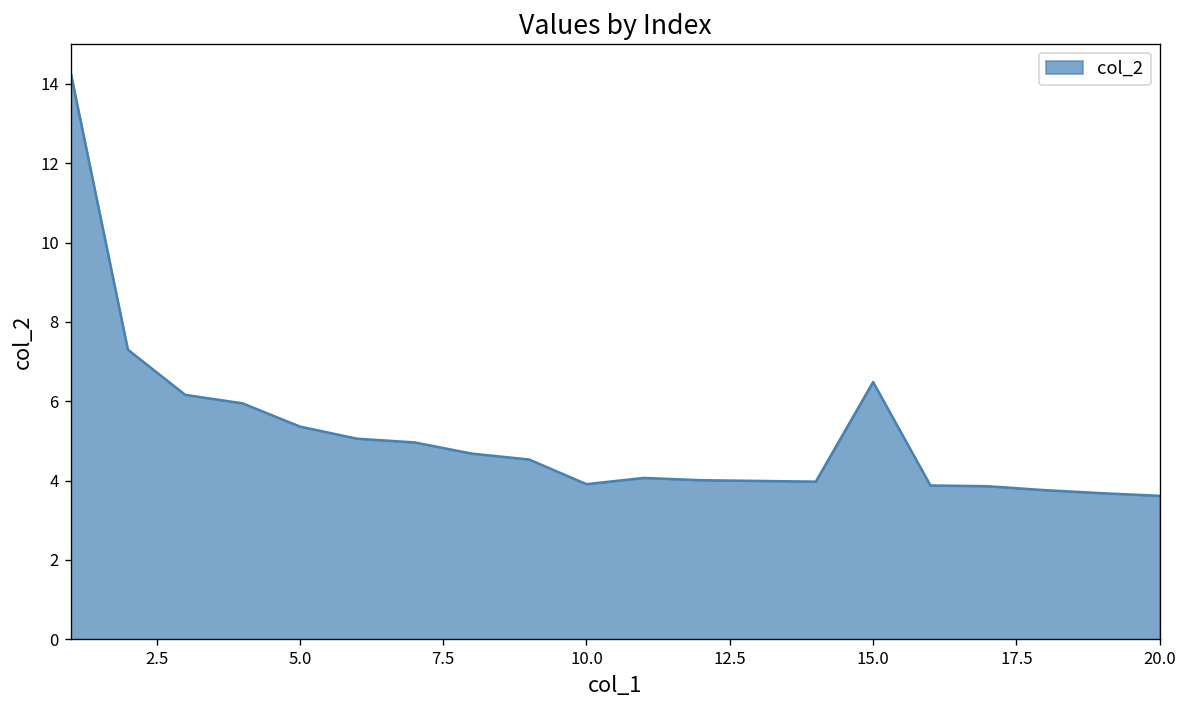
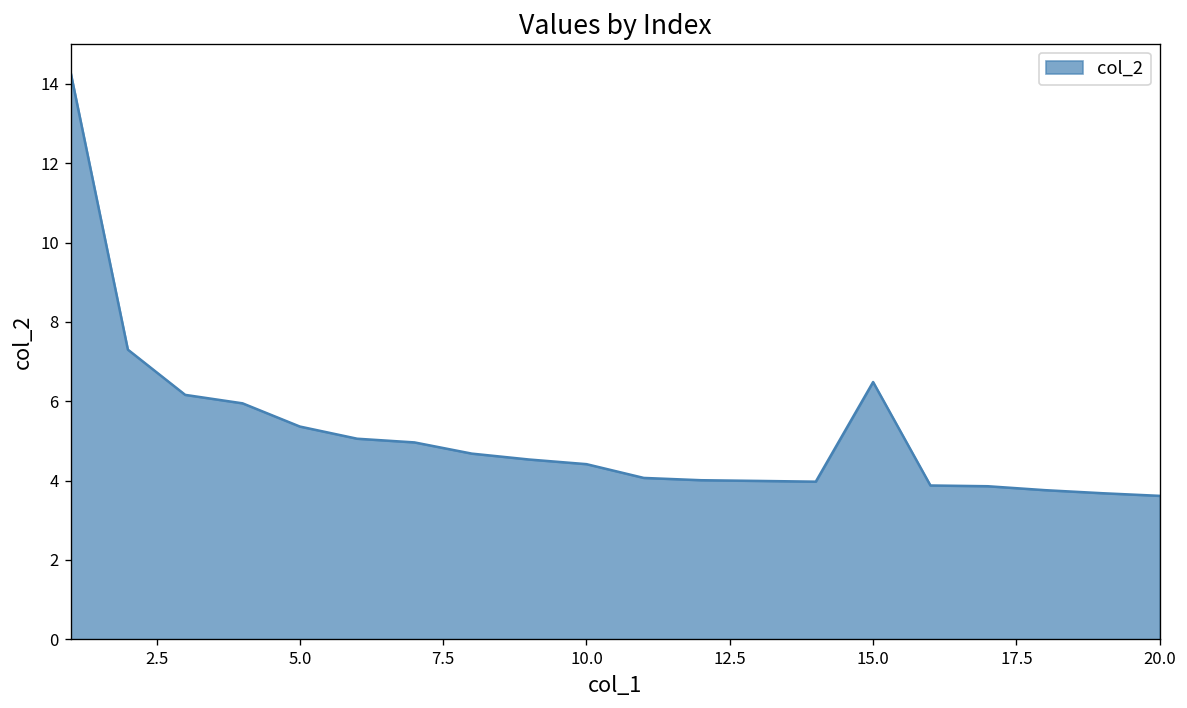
  {
    "5.0": 5.4,
-   "10.0": 3.9,
+   "10.0": 4.4,
    "15.0": 6.5,
    "20.0": 3.6
  }
